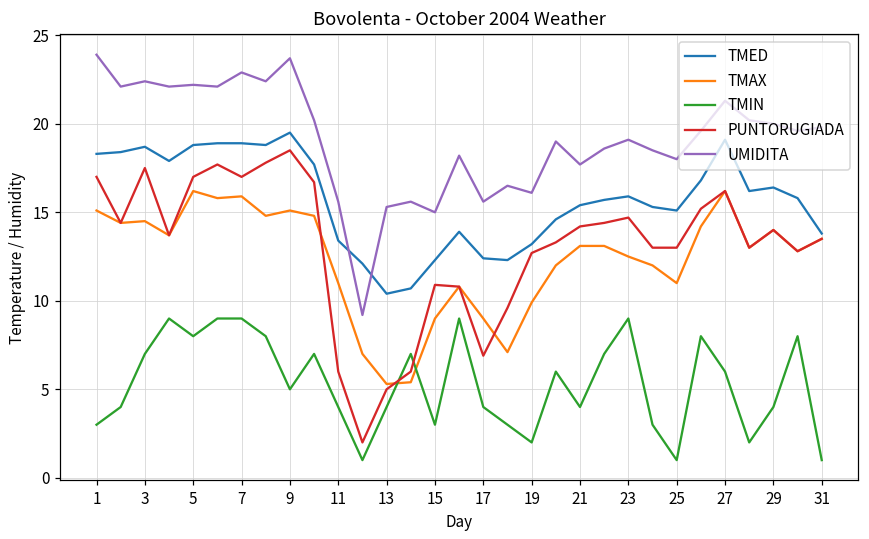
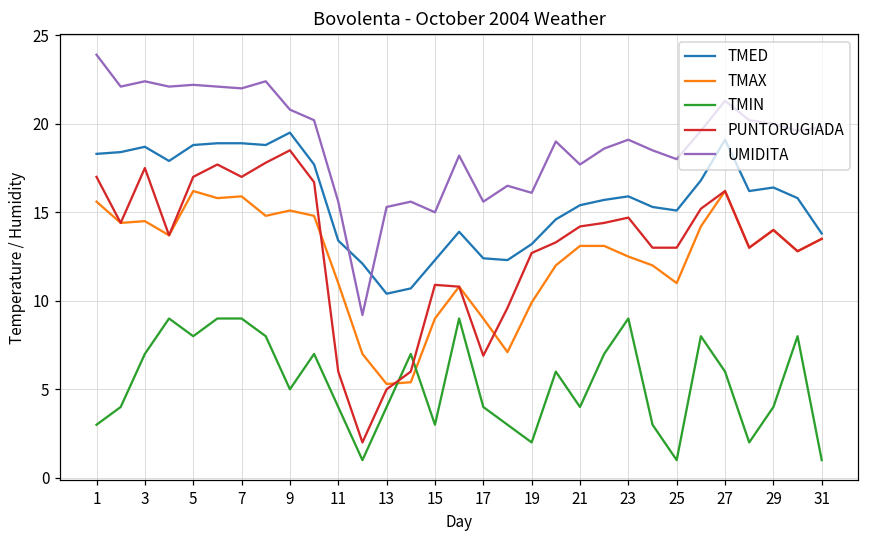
  {
    "TMED": {
      "1": 18.3,
      "3": 18.7,
      "5": 18.8,
      "7": 18.9,
      "9": 19.5,
      "11": 13.4,
      "13": 10.4,
      "15": 12.3,
      "17": 12.4,
      "19": 13.2,
      "21": 15.4,
      "23": 15.9,
      "25": 15.1,
      "29": 16.4,
      "31": 13.8
    },
    "TMAX": {
-     "1": 15.1,
+     "1": 15.6,
      "3": 14.5,
      "5": 16.2,
      "7": 15.9,
      "9": 15.1,
      "11": 11.0,
      "13": 5.3,
      "15": 9.0,
      "17": 9.0,
      "19": 9.9,
      "21": 13.1,
      "23": 12.5,
      "25": 11.0
    },
    "TMIN": {
      "1": 3.0,
      "3": 7.0,
      "5": 8.0,
      "7": 9.0,
      "9": 5.0,
      "11": 4.0,
      "13": 4.0,
      "15": 3.0,
      "17": 4.0,
      "19": 2.0,
      "21": 4.0,
      "23": 9.0,
      "25": 1.0,
      "27": 6.0,
      "29": 4.0,
      "31": 1.0
    },
    "PUNTORUGIADA": {
      "1": 17.0,
      "3": 17.5,
      "5": 17.0,
      "7": 17.0,
      "9": 18.5,
      "11": 6.0,
      "13": 5.0,
      "15": 10.9,
      "17": 6.9,
      "19": 12.7,
      "21": 14.2,
      "23": 14.7,
      "25": 13.0
    },
    "UMIDITA": {
      "1": 23.9,
      "3": 22.4,
      "5": 22.2,
-     "7": 22.9,
-     "9": 23.7,
+     "7": 22.0,
+     "9": 20.8,
      "11": 15.6,
      "13": 15.3,
      "15": 15.0,
      "17": 15.6,
      "19": 16.1,
      "21": 17.7,
      "23": 19.1,
      "25": 18.0
    }
  }
